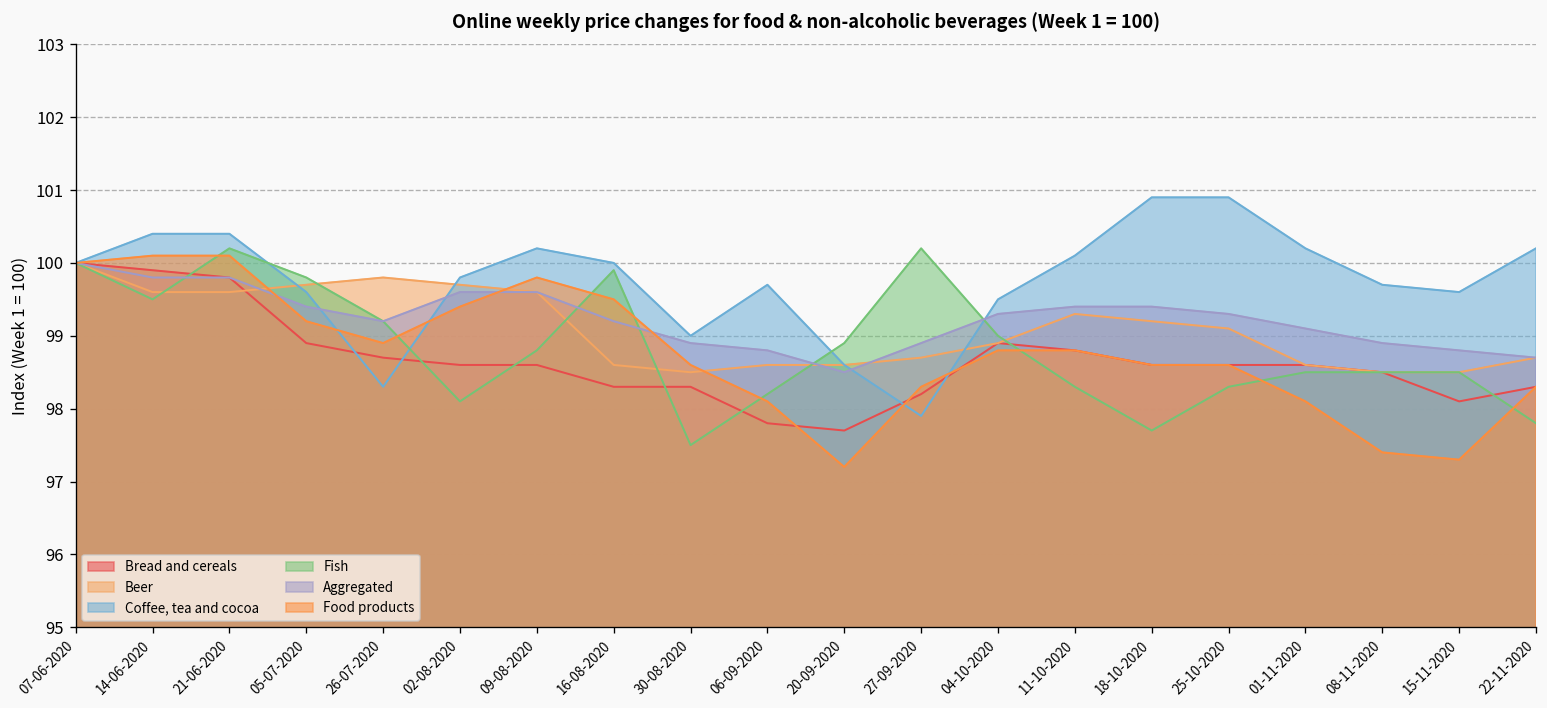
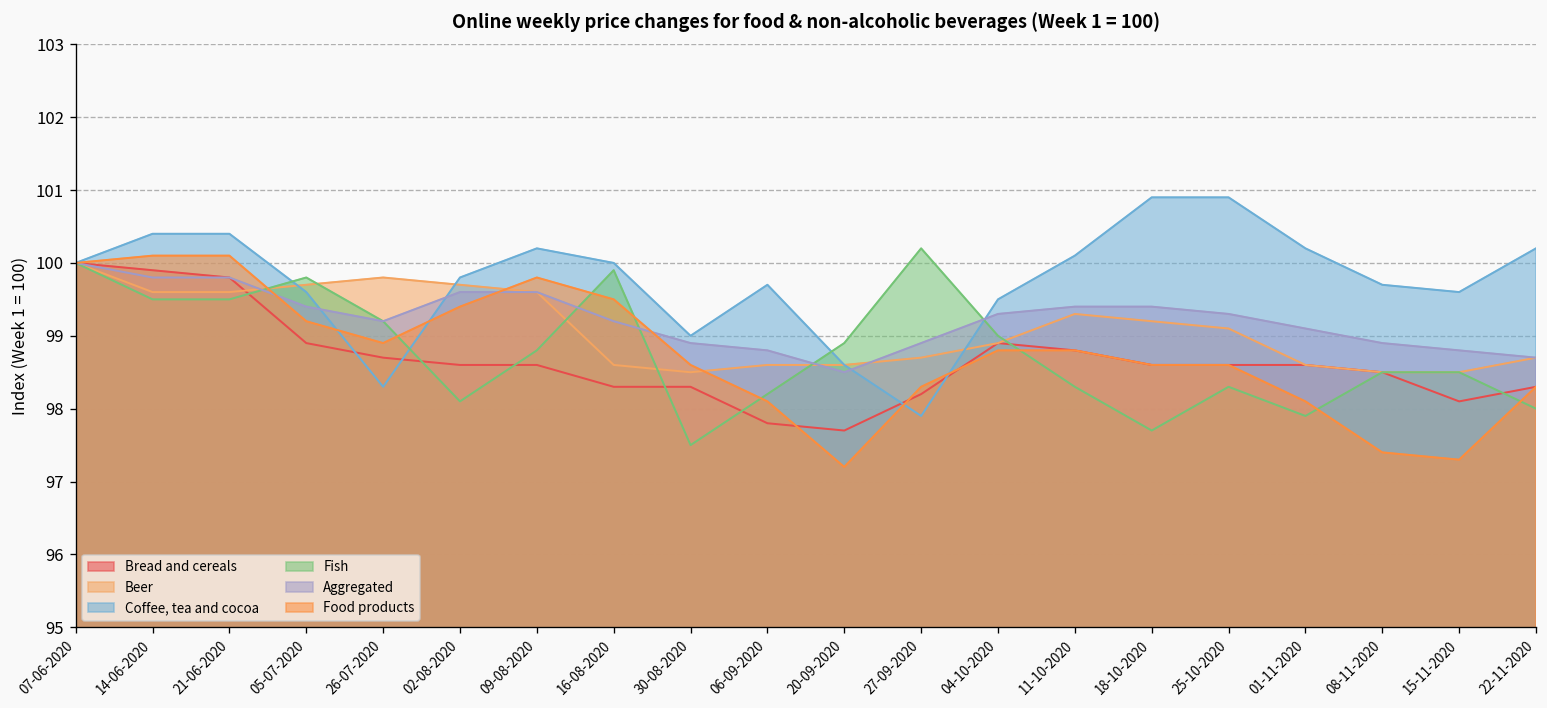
  {
    "Fish": {
      "14-06-2020": 99.5,
-     "21-06-2020": 100.2,
+     "21-06-2020": 99.5,
      "05-07-2020": 99.8,
      "02-08-2020": 98.1,
      "09-08-2020": 98.8,
      "16-08-2020": 99.9,
      "30-08-2020": 97.5,
      "06-09-2020": 98.2,
      "20-09-2020": 98.9,
      "27-09-2020": 100.2,
      "04-10-2020": 99.0,
      "11-10-2020": 98.3,
      "18-10-2020": 97.7,
      "25-10-2020": 98.3,
-     "01-11-2020": 98.5,
-     "22-11-2020": 97.8
+     "01-11-2020": 97.9,
+     "22-11-2020": 98.0
    }
  }
